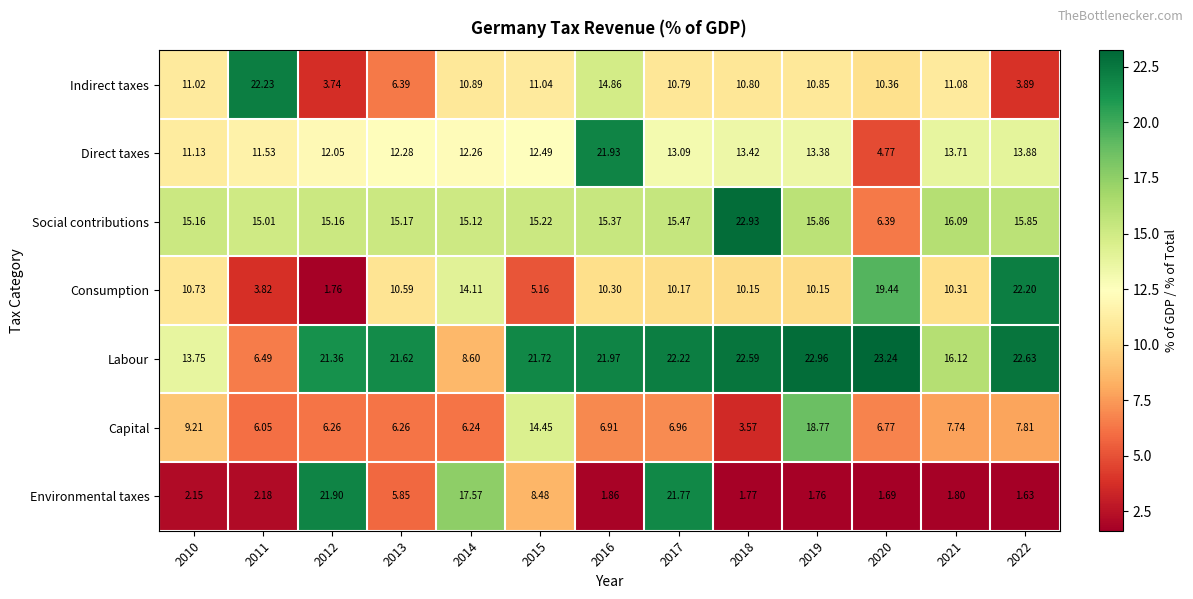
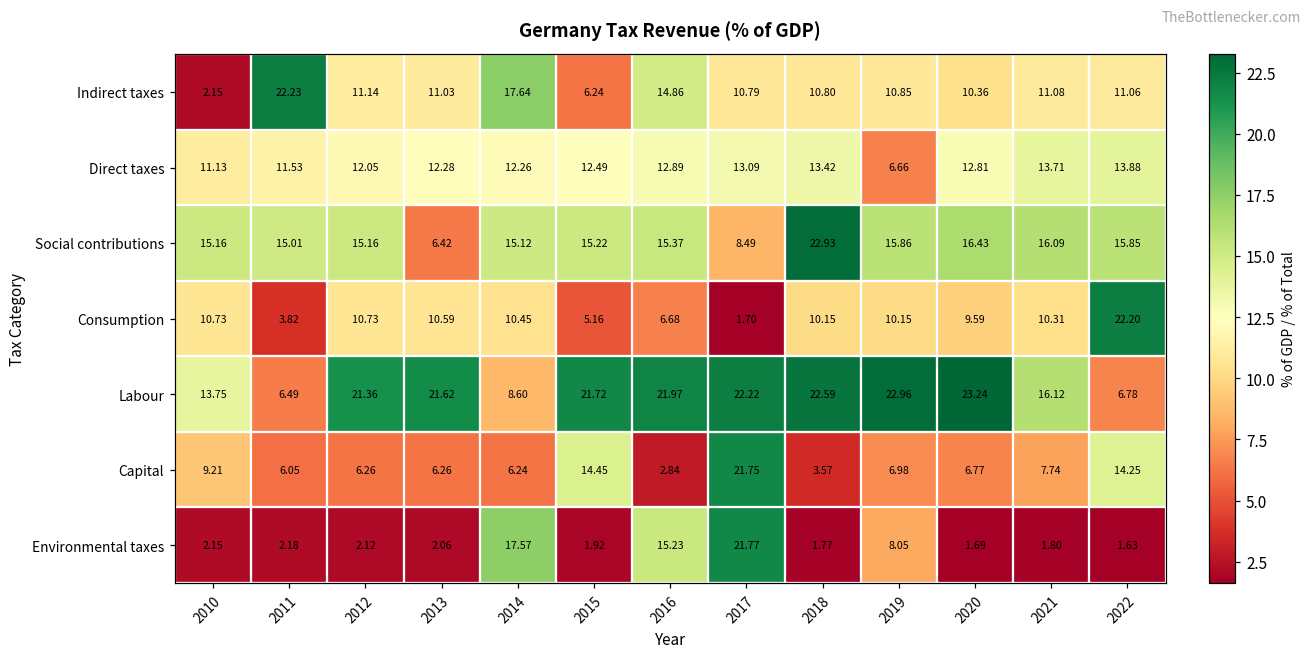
  {
    "Indirect taxes": {
-     "2010": 11.02,
+     "2010": 2.15,
      "2011": 22.23,
-     "2012": 3.74,
-     "2013": 6.39,
-     "2014": 10.89,
-     "2015": 11.04,
+     "2012": 11.14,
+     "2013": 11.03,
+     "2014": 17.64,
+     "2015": 6.24,
      "2016": 14.86,
      "2017": 10.79,
      "2018": 10.80,
      "2019": 10.85,
      "2020": 10.36,
      "2021": 11.08,
-     "2022": 3.89
+     "2022": 11.06
    },
    "Direct taxes": {
      "2010": 11.13,
      "2011": 11.53,
      "2012": 12.05,
      "2013": 12.28,
      "2014": 12.26,
      "2015": 12.49,
-     "2016": 21.93,
+     "2016": 12.89,
      "2017": 13.09,
      "2018": 13.42,
-     "2019": 13.38,
-     "2020": 4.77,
+     "2019": 6.66,
+     "2020": 12.81,
      "2021": 13.71,
      "2022": 13.88
    },
    "Social contributions": {
      "2010": 15.16,
      "2011": 15.01,
      "2012": 15.16,
-     "2013": 15.17,
+     "2013": 6.42,
      "2014": 15.12,
      "2015": 15.22,
      "2016": 15.37,
-     "2017": 15.47,
+     "2017": 8.49,
      "2018": 22.93,
      "2019": 15.86,
-     "2020": 6.39,
+     "2020": 16.43,
      "2021": 16.09,
      "2022": 15.85
    },
    "Consumption": {
      "2010": 10.73,
      "2011": 3.82,
-     "2012": 1.76,
+     "2012": 10.73,
      "2013": 10.59,
-     "2014": 14.11,
+     "2014": 10.45,
      "2015": 5.16,
-     "2016": 10.30,
-     "2017": 10.17,
+     "2016": 6.68,
+     "2017": 1.70,
      "2018": 10.15,
      "2019": 10.15,
-     "2020": 19.44,
+     "2020": 9.59,
      "2021": 10.31,
      "2022": 22.20
    },
    "Labour": {
      "2010": 13.75,
      "2011": 6.49,
      "2012": 21.36,
      "2013": 21.62,
      "2014": 8.60,
      "2015": 21.72,
      "2016": 21.97,
      "2017": 22.22,
      "2018": 22.59,
      "2019": 22.96,
      "2020": 23.24,
      "2021": 16.12,
-     "2022": 22.63
+     "2022": 6.78
    },
    "Capital": {
      "2010": 9.21,
      "2011": 6.05,
      "2012": 6.26,
      "2013": 6.26,
      "2014": 6.24,
      "2015": 14.45,
-     "2016": 6.91,
-     "2017": 6.96,
+     "2016": 2.84,
+     "2017": 21.75,
      "2018": 3.57,
-     "2019": 18.77,
+     "2019": 6.98,
      "2020": 6.77,
      "2021": 7.74,
-     "2022": 7.81
+     "2022": 14.25
    },
    "Environmental taxes": {
      "2010": 2.15,
      "2011": 2.18,
-     "2012": 21.90,
-     "2013": 5.85,
+     "2012": 2.12,
+     "2013": 2.06,
      "2014": 17.57,
-     "2015": 8.48,
-     "2016": 1.86,
+     "2015": 1.92,
+     "2016": 15.23,
      "2017": 21.77,
      "2018": 1.77,
-     "2019": 1.76,
+     "2019": 8.05,
      "2020": 1.69,
      "2021": 1.80,
      "2022": 1.63
    }
  }
